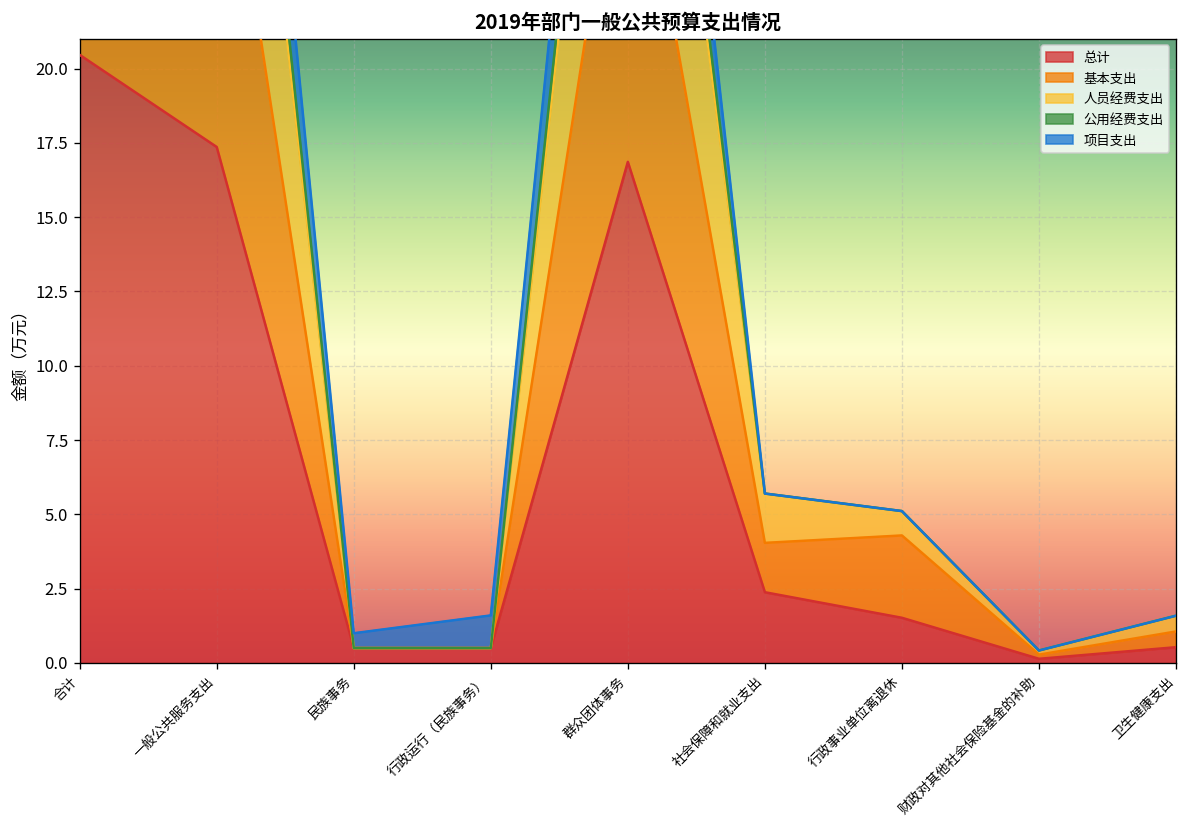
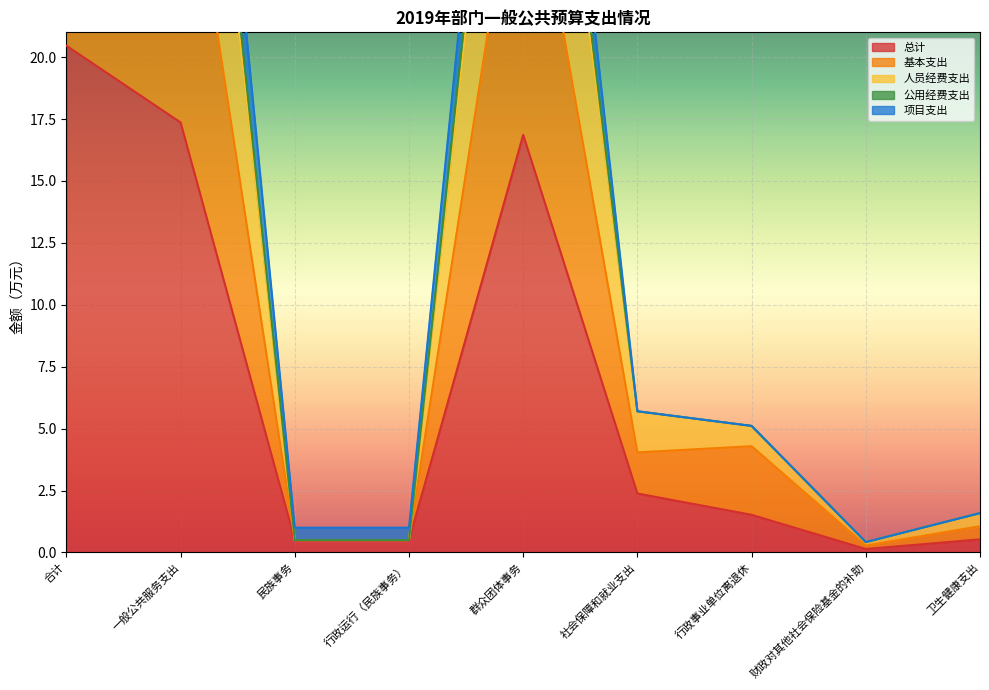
  {
    "总计": {
      "合计": 20.5,
      "一般公共服务支出": 17.4,
      "群众团体事务": 16.9,
      "社会保障和就业支出": 2.4,
      "行政事业单位离退休": 1.5,
      "财政对其他社会保险基金的补助": 0.1,
      "卫生健康支出": 0.5
    },
    "基本支出": {
      "社会保障和就业支出": 1.7,
      "行政事业单位离退休": 2.8,
      "财政对其他社会保险基金的补助": 0.1,
      "卫生健康支出": 0.5
    },
    "项目支出": {
      "民族事务": 0.5,
-     "行政运行（民族事务）": 1.1
+     "行政运行（民族事务）": 0.5
    }
  }
